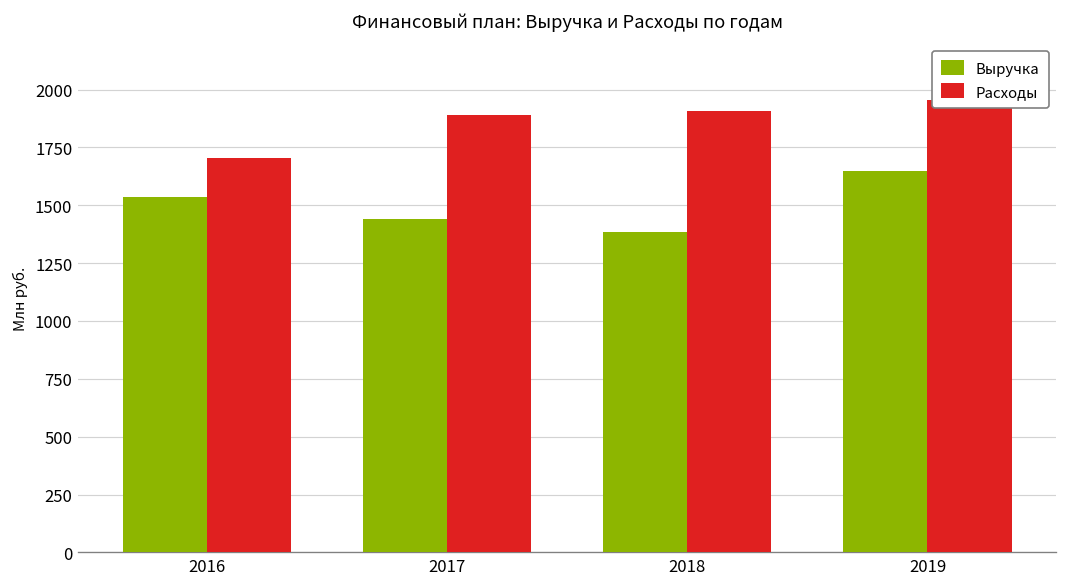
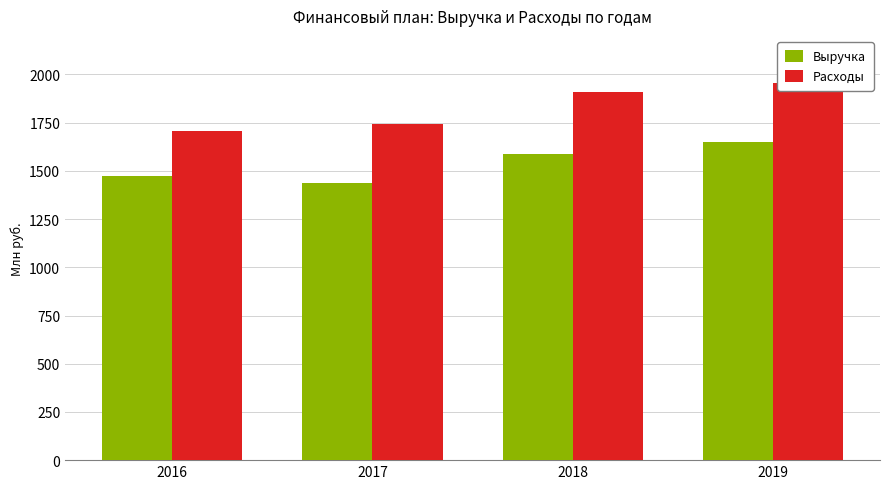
  {
    "Выручка": {
-     "2016": 1540,
+     "2016": 1470,
      "2017": 1440,
-     "2018": 1380,
+     "2018": 1590,
      "2019": 1650
    },
    "Расходы": {
      "2016": 1710,
-     "2017": 1890,
+     "2017": 1740,
      "2018": 1910
    }
  }
